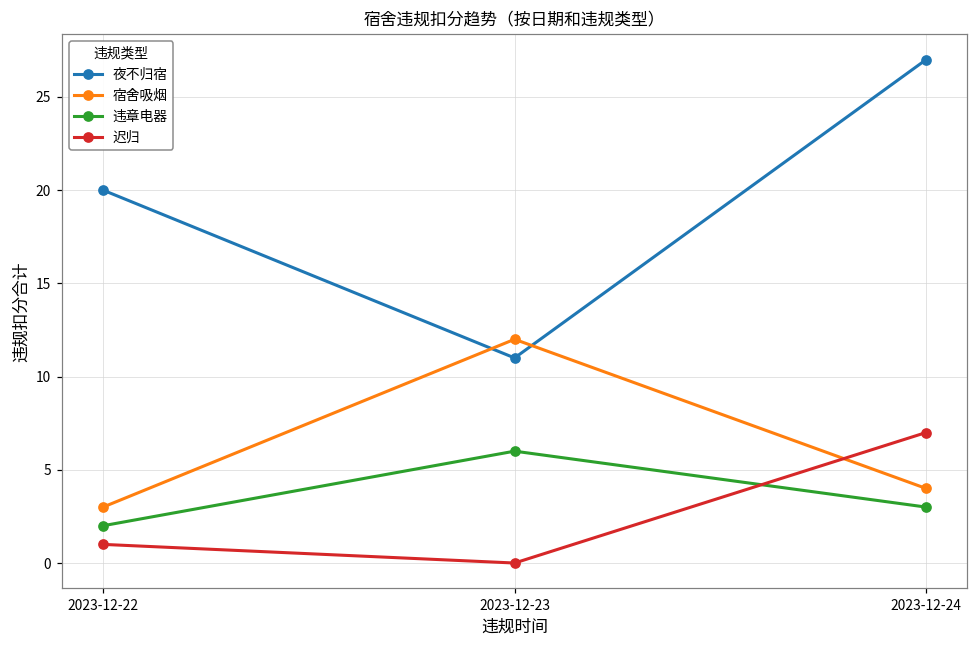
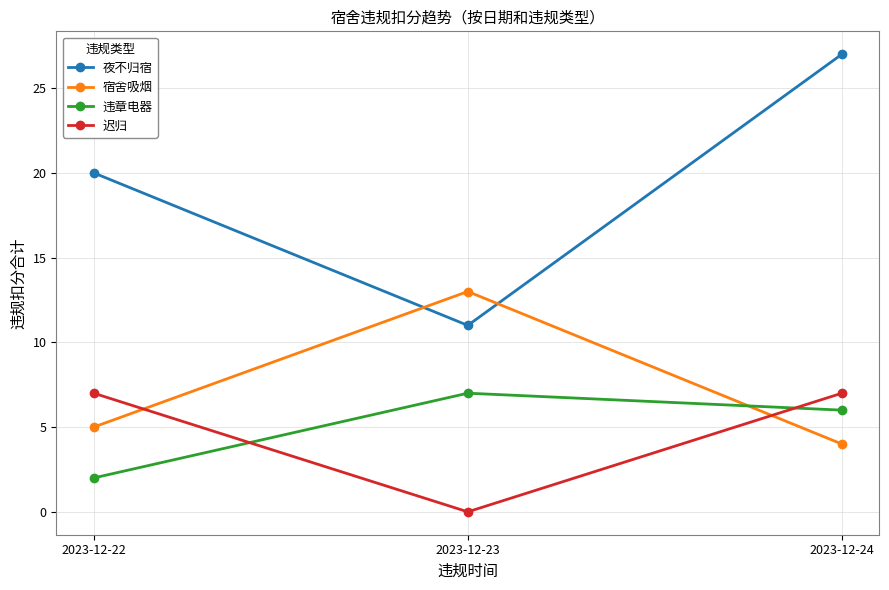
  {
    "夜不归宿": {
      "2023-12-22": 20,
      "2023-12-23": 11,
      "2023-12-24": 27
    },
    "宿舍吸烟": {
-     "2023-12-22": 3,
-     "2023-12-23": 12,
+     "2023-12-22": 5,
+     "2023-12-23": 13,
      "2023-12-24": 4
    },
    "违章电器": {
      "2023-12-22": 2,
-     "2023-12-23": 6,
-     "2023-12-24": 3
+     "2023-12-23": 7,
+     "2023-12-24": 6
    },
    "迟归": {
-     "2023-12-22": 1,
+     "2023-12-22": 7,
      "2023-12-23": 0,
      "2023-12-24": 7
    }
  }
